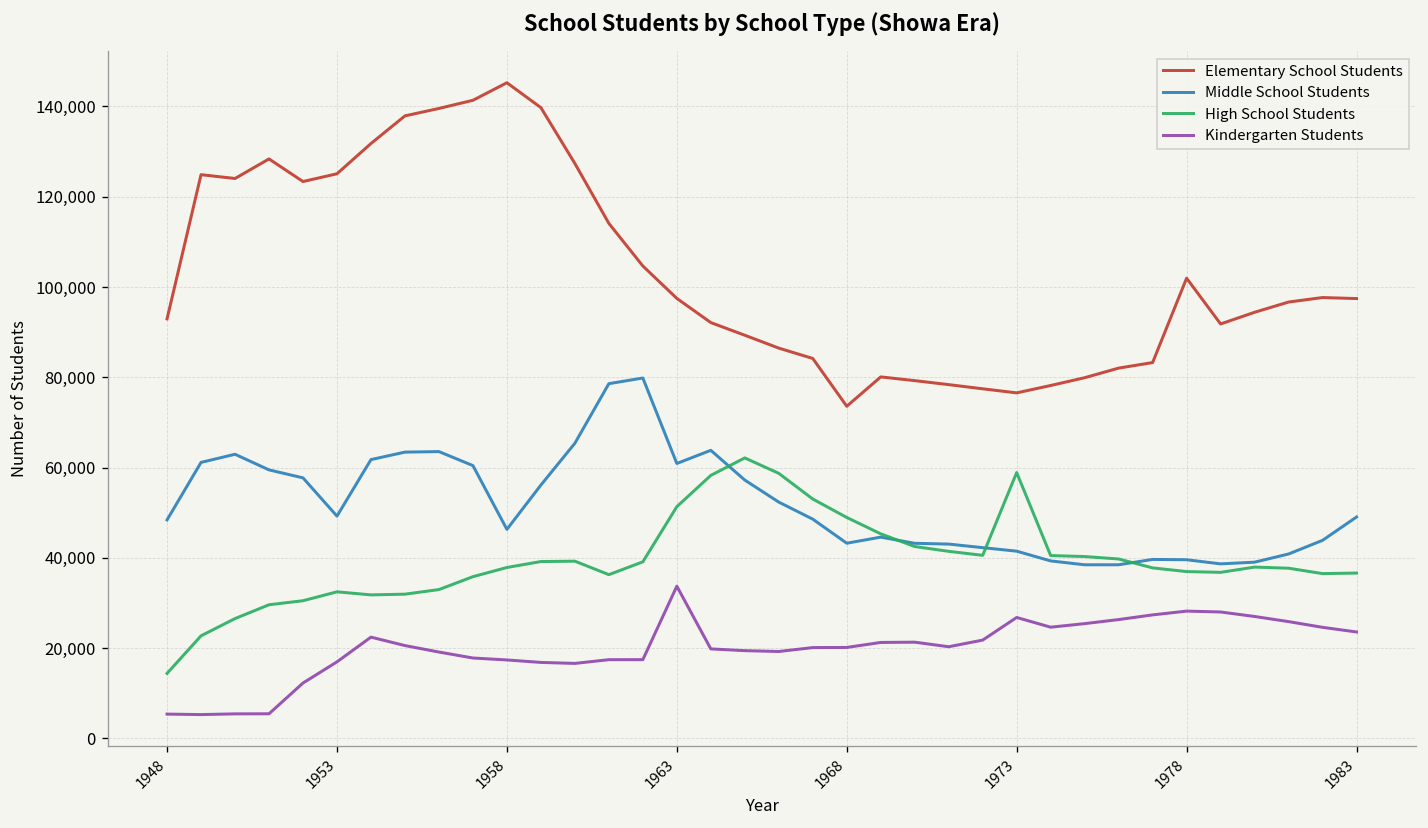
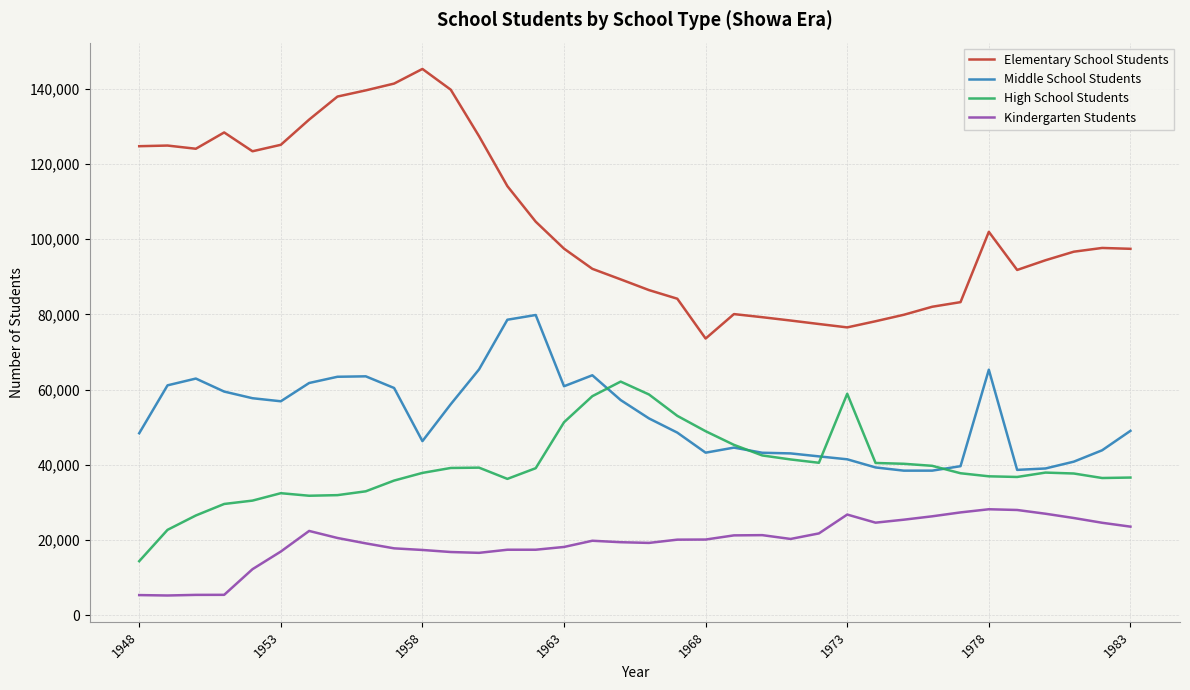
  {
    "Elementary School Students": {
-     "1948": "93,000",
+     "1948": "125,000",
      "1953": "125,000",
      "1958": "145,000",
      "1963": "97,000",
      "1968": "74,000",
      "1973": "77,000",
      "1978": "102,000",
      "1983": "97,000"
    },
    "Middle School Students": {
      "1948": "48,000",
-     "1953": "49,000",
+     "1953": "57,000",
      "1958": "46,000",
      "1963": "61,000",
      "1968": "43,000",
      "1973": "41,000",
-     "1978": "40,000",
+     "1978": "65,000",
      "1983": "49,000"
    },
    "High School Students": {
      "1948": "14,000",
      "1953": "32,000",
      "1958": "38,000",
      "1963": "51,000",
      "1968": "49,000",
      "1973": "59,000",
      "1978": "37,000",
      "1983": "37,000"
    },
    "Kindergarten Students": {
      "1948": "5,000",
      "1953": "17,000",
      "1958": "17,000",
-     "1963": "34,000",
+     "1963": "18,000",
      "1968": "20,000",
      "1973": "27,000",
      "1978": "28,000",
      "1983": "24,000"
    }
  }
